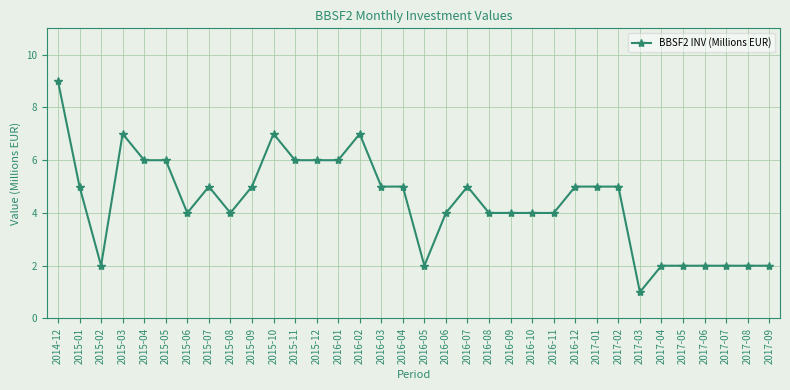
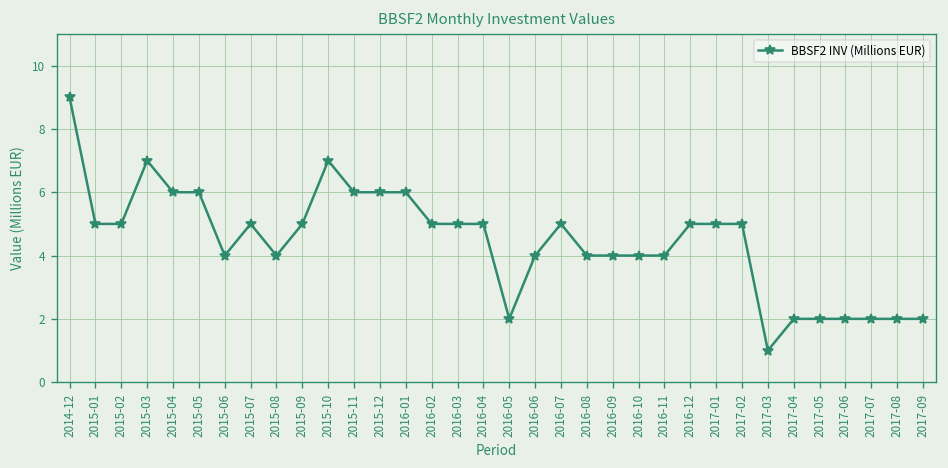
  {
    "2014-12": 9,
    "2015-01": 5,
-   "2015-02": 2,
+   "2015-02": 5,
    "2015-03": 7,
    "2015-04": 6,
    "2015-05": 6,
    "2015-06": 4,
    "2015-07": 5,
    "2015-08": 4,
    "2015-09": 5,
    "2015-10": 7,
    "2015-11": 6,
    "2015-12": 6,
    "2016-01": 6,
-   "2016-02": 7,
+   "2016-02": 5,
    "2016-03": 5,
    "2016-04": 5,
    "2016-05": 2,
    "2016-06": 4,
    "2016-07": 5,
    "2016-08": 4,
    "2016-09": 4,
    "2016-10": 4,
    "2016-11": 4,
    "2016-12": 5,
    "2017-01": 5,
    "2017-02": 5,
    "2017-03": 1,
    "2017-04": 2,
    "2017-05": 2,
    "2017-06": 2,
    "2017-07": 2,
    "2017-08": 2,
    "2017-09": 2
  }
